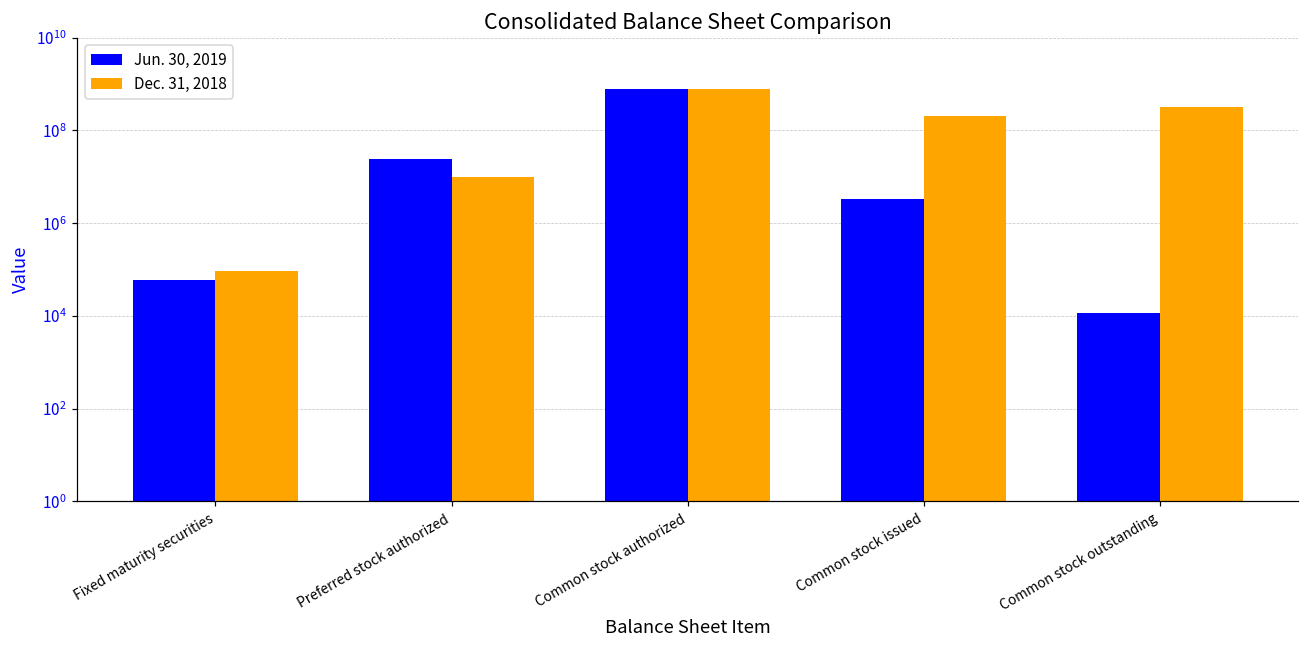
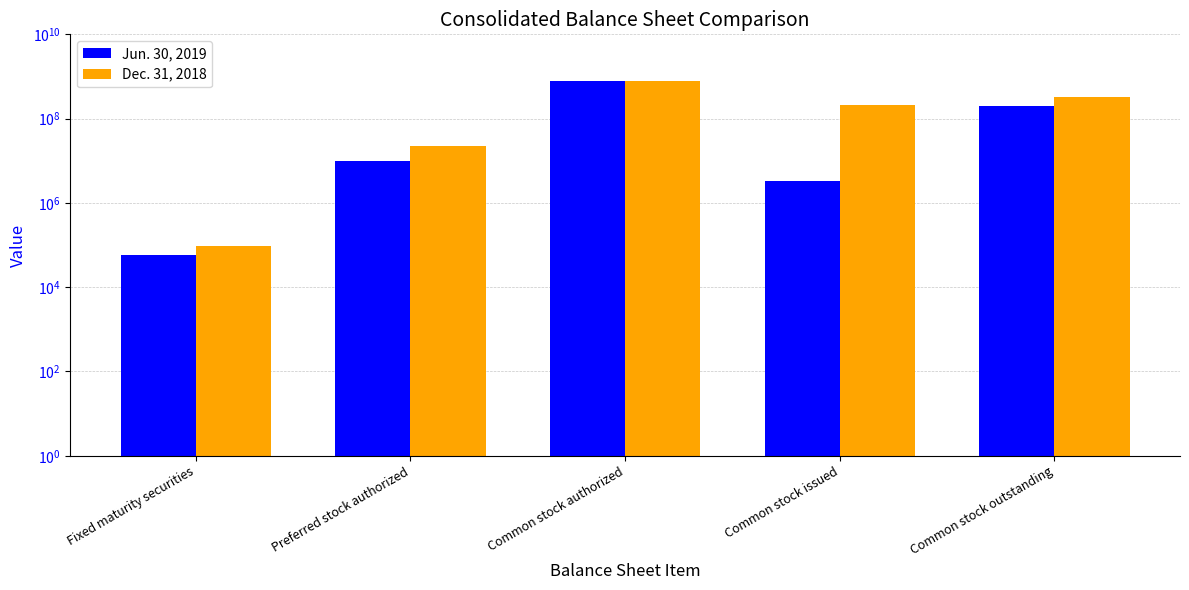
  {
    "Jun. 30, 2019": {
      "Fixed maturity securities": 60000,
-     "Preferred stock authorized": 20000000,
+     "Preferred stock authorized": 10000000,
      "Common stock authorized": 800000000,
      "Common stock issued": 3000000,
-     "Common stock outstanding": 12000
+     "Common stock outstanding": 200000000
    },
    "Dec. 31, 2018": {
      "Fixed maturity securities": 90000,
-     "Preferred stock authorized": 10000000,
+     "Preferred stock authorized": 20000000,
      "Common stock authorized": 800000000,
      "Common stock issued": 200000000,
      "Common stock outstanding": 300000000
    }
  }
